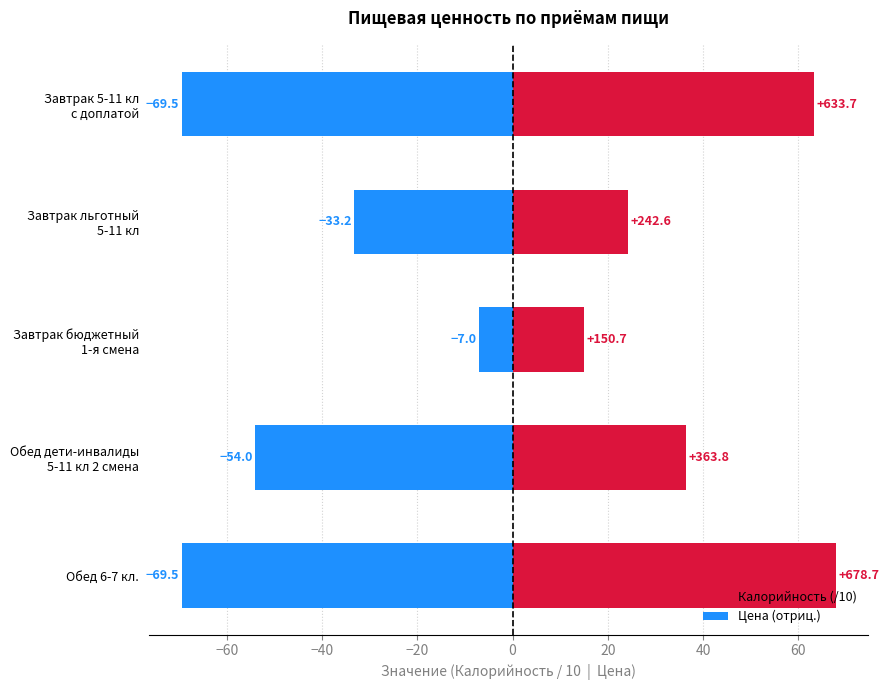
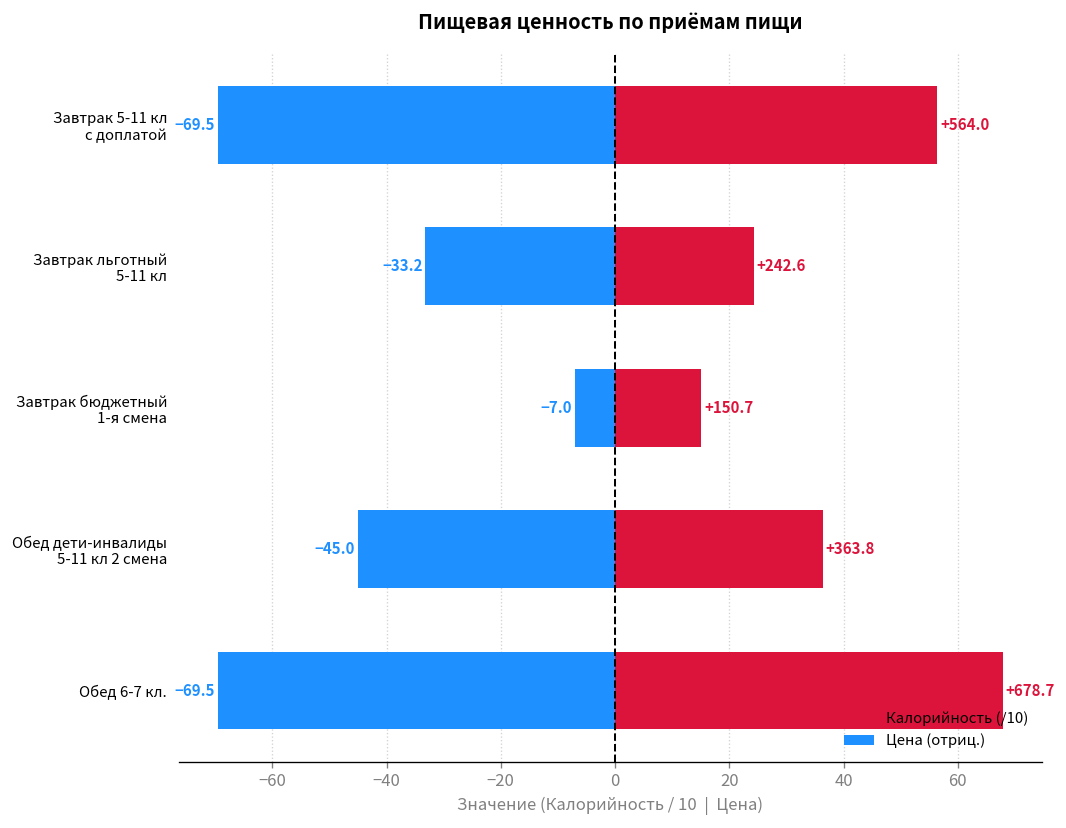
  {
    "Калорийность (/10)": {
-     "Завтрак 5-11 кл с доплатой": "+633.7"
+     "Завтрак 5-11 кл с доплатой": "+564.0"
    },
    "Цена (отриц.)": {
      "Завтрак 5-11 кл с доплатой": "-69.5",
      "Завтрак льготный 5-11 кл": "-33.2",
      "Завтрак бюджетный 1-я смена": "-7.0",
-     "Обед дети-инвалиды 5-11 кл 2 смена": "-54.0",
+     "Обед дети-инвалиды 5-11 кл 2 смена": "-45.0",
      "Обед 6-7 кл.": "-69.5"
    }
  }
